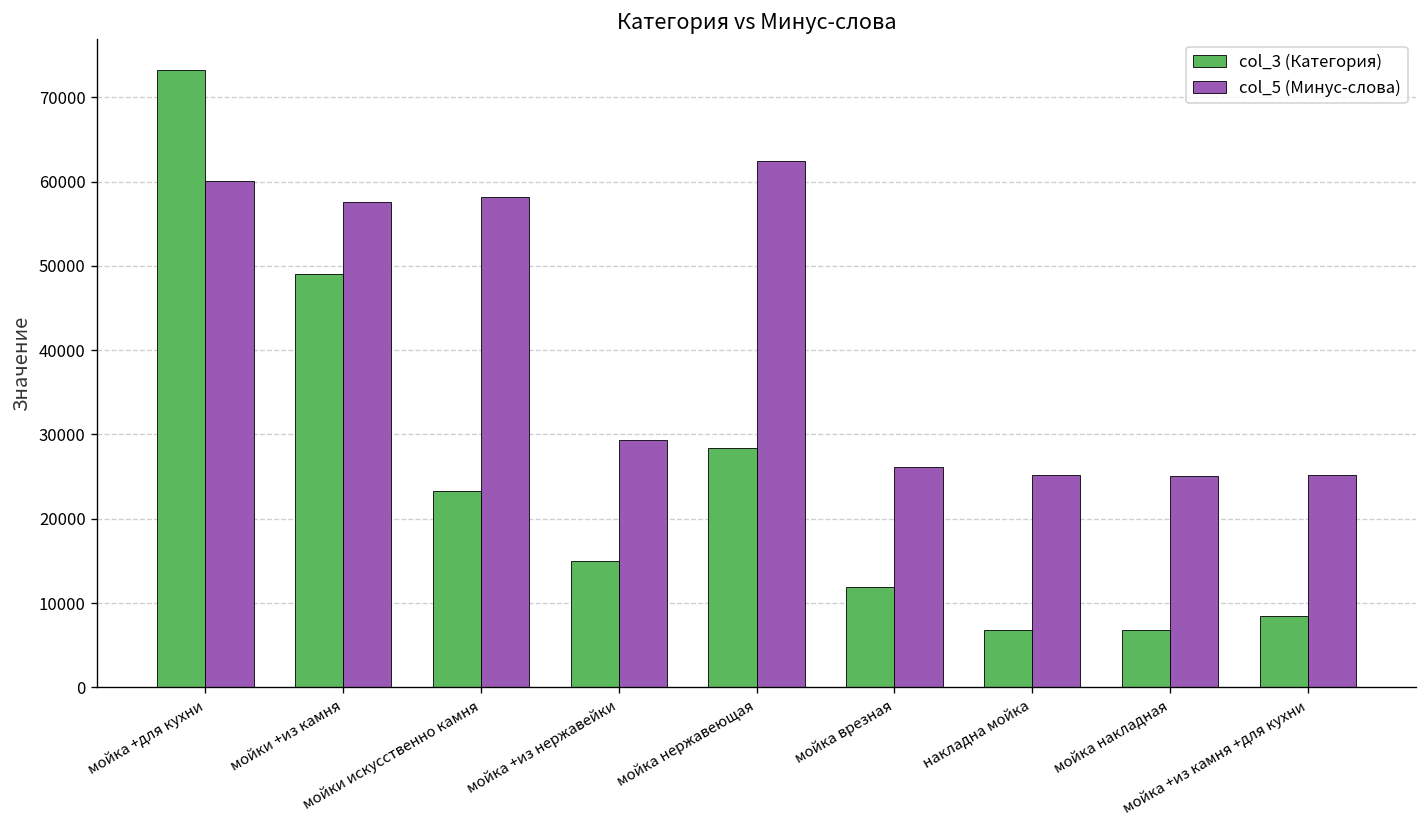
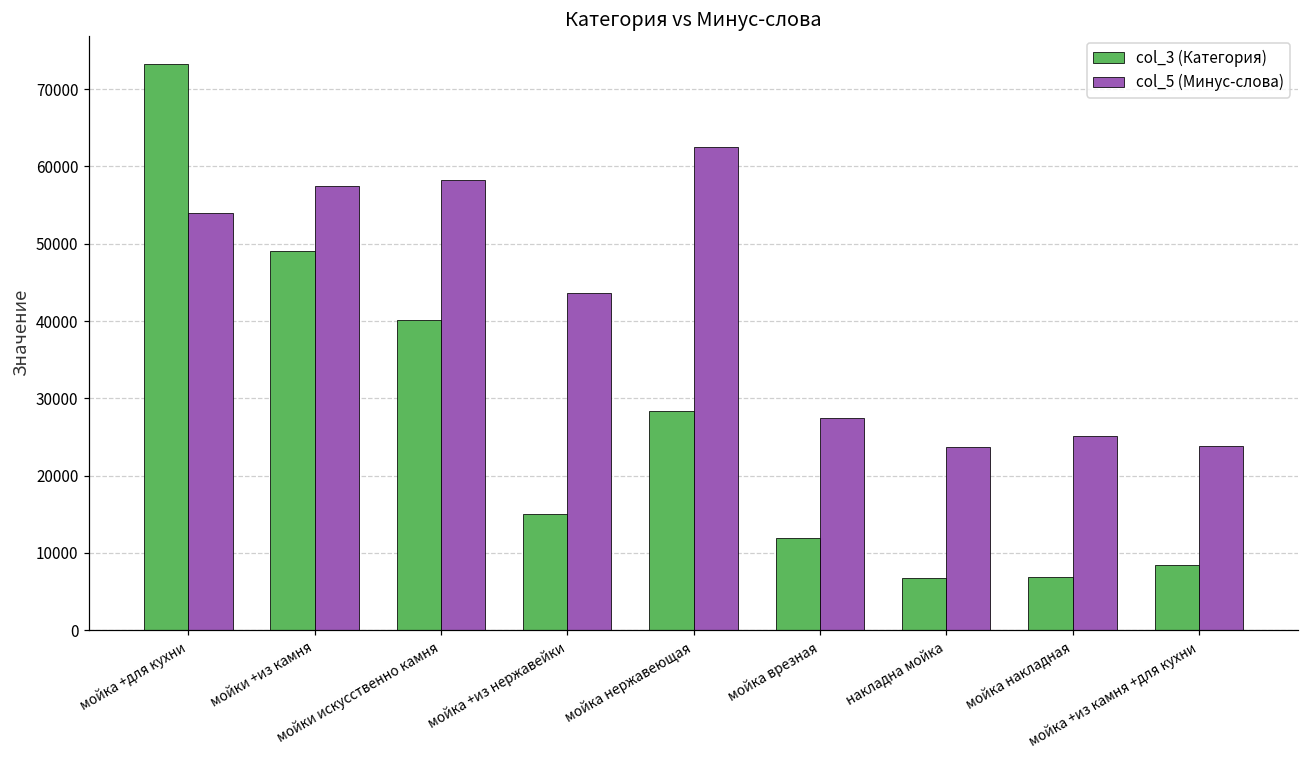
  {
    "col_3 (Категория)": {
      "мойка +для кухни": 73000,
      "мойки +из камня": 49000,
-     "мойки искусственно камня": 23000,
+     "мойки искусственно камня": 40000,
      "мойка +из нержавейки": 15000,
      "мойка нержавеющая": 28000,
      "мойка врезная": 12000,
      "накладна мойка": 7000,
      "мойка накладная": 7000,
      "мойка +из камня +для кухни": 8000
    },
    "col_5 (Минус-слова)": {
-     "мойка +для кухни": 60000,
+     "мойка +для кухни": 54000,
      "мойки +из камня": 58000,
      "мойки искусственно камня": 58000,
-     "мойка +из нержавейки": 29000,
+     "мойка +из нержавейки": 44000,
      "мойка нержавеющая": 62000,
-     "мойка врезная": 26000,
-     "накладна мойка": 25000,
+     "мойка врезная": 27000,
+     "накладна мойка": 24000,
      "мойка накладная": 25000,
-     "мойка +из камня +для кухни": 25000
+     "мойка +из камня +для кухни": 24000
    }
  }
